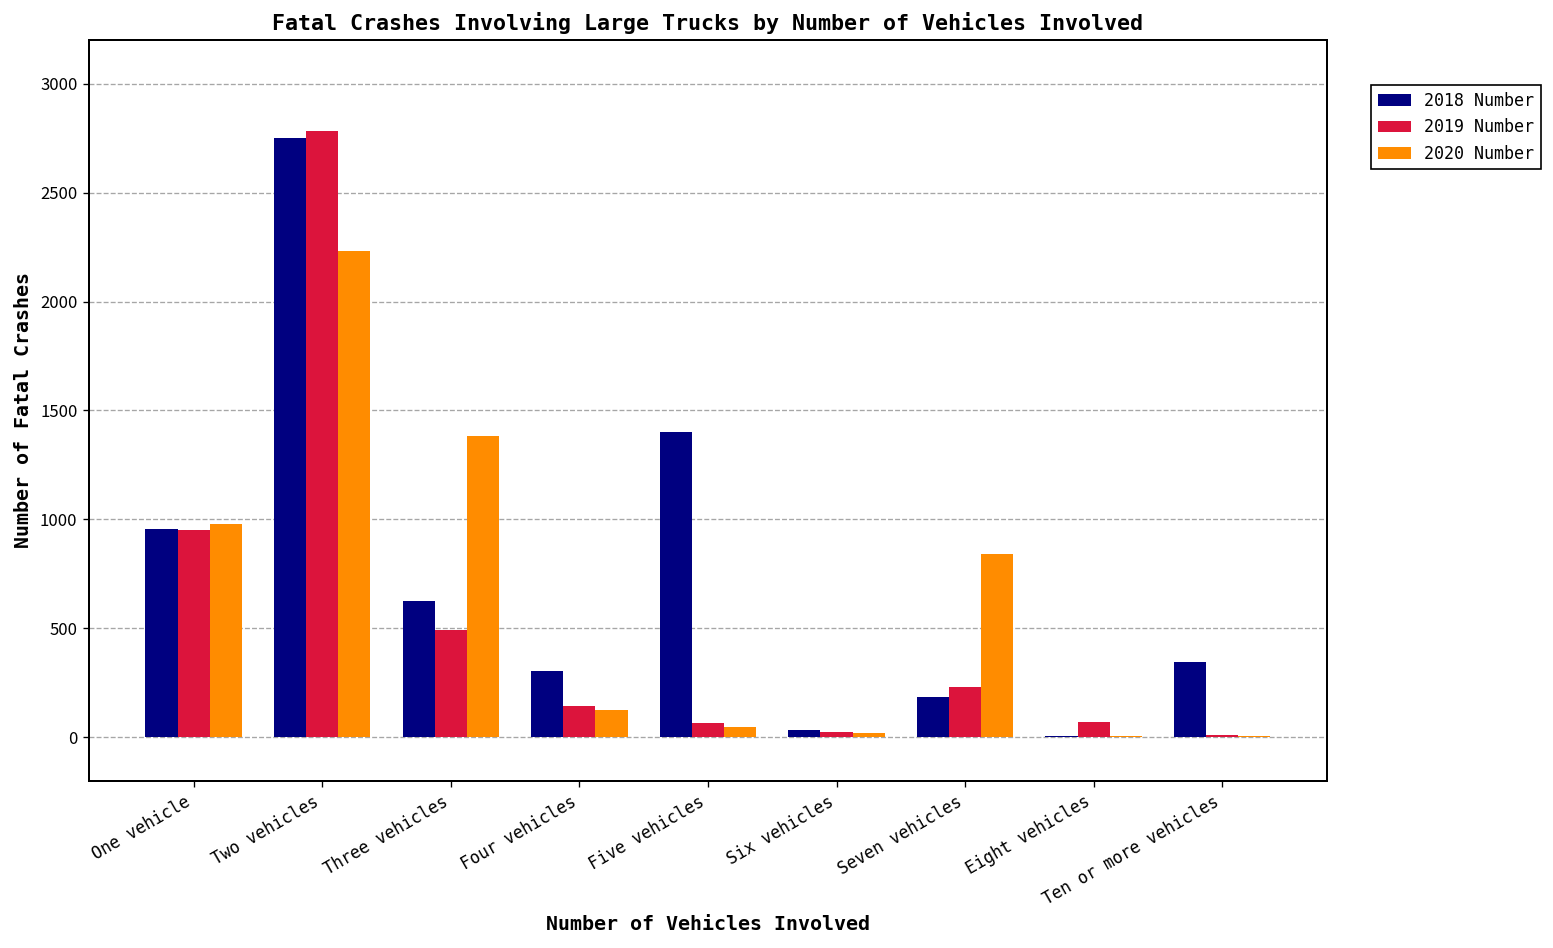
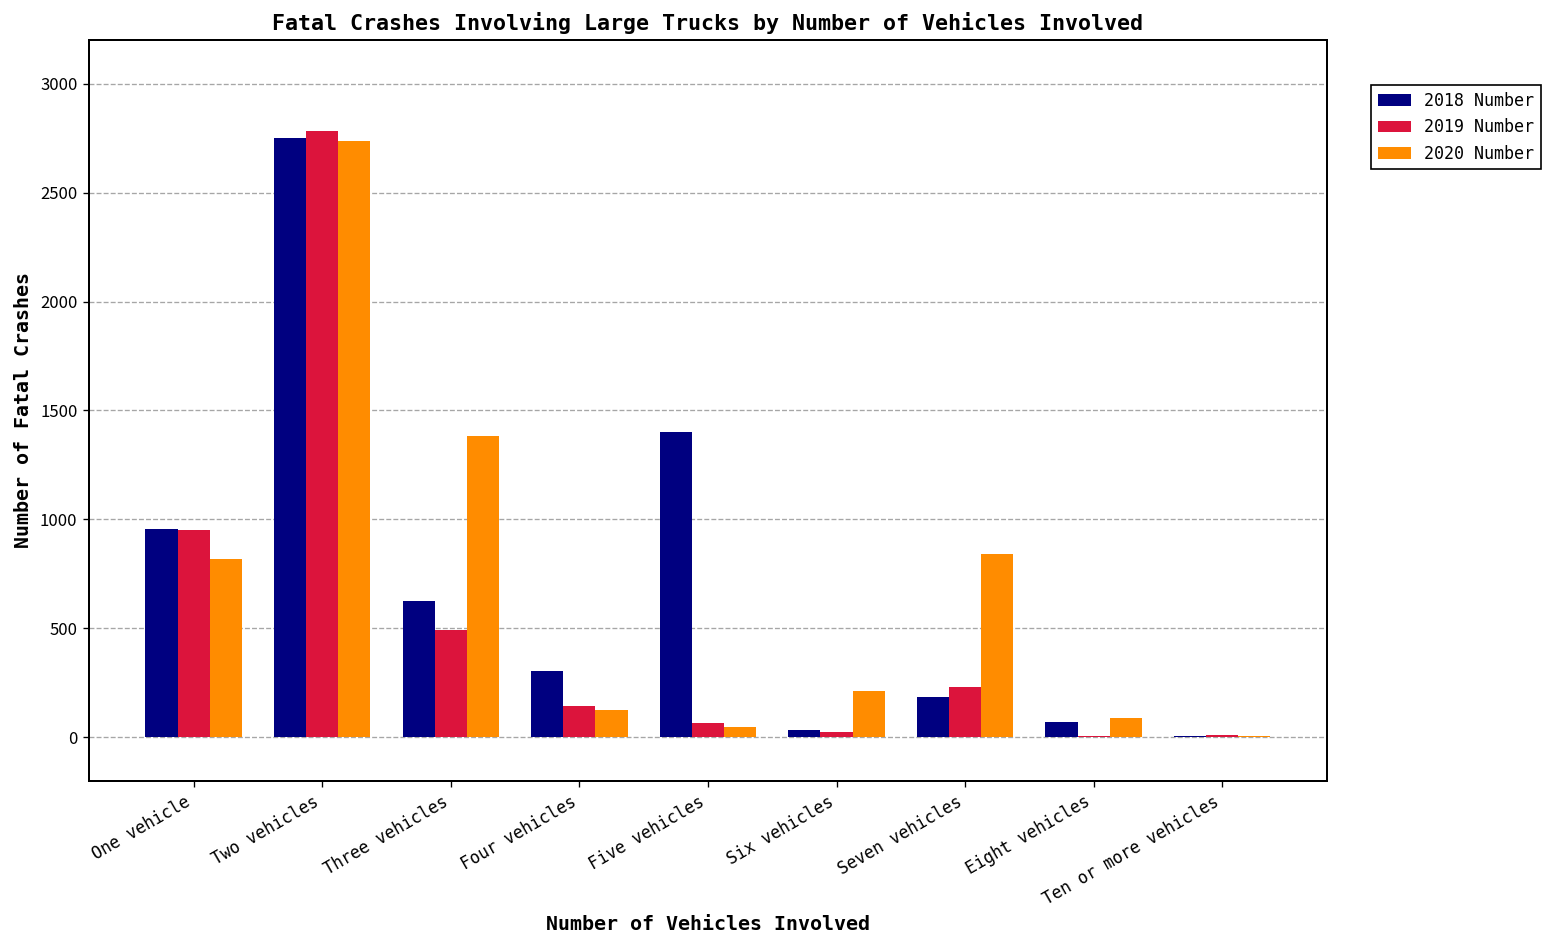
  {
    "2018 Number": {
      "One vehicle": 960,
      "Two vehicles": 2750,
      "Three vehicles": 630,
      "Four vehicles": 310,
      "Five vehicles": 1400,
      "Six vehicles": 30,
      "Seven vehicles": 190,
-     "Eight vehicles": 10,
-     "Ten or more vehicles": 350
+     "Eight vehicles": 70,
+     "Ten or more vehicles": 10
    },
    "2019 Number": {
      "One vehicle": 950,
      "Two vehicles": 2780,
      "Three vehicles": 490,
      "Four vehicles": 140,
      "Five vehicles": 70,
      "Six vehicles": 30,
      "Seven vehicles": 230,
-     "Eight vehicles": 70
+     "Eight vehicles": 10
    },
    "2020 Number": {
-     "One vehicle": 980,
-     "Two vehicles": 2230,
+     "One vehicle": 820,
+     "Two vehicles": 2740,
      "Three vehicles": 1380,
      "Four vehicles": 130,
      "Five vehicles": 50,
-     "Six vehicles": 20,
+     "Six vehicles": 210,
      "Seven vehicles": 840,
-     "Eight vehicles": 10
+     "Eight vehicles": 90
    }
  }
